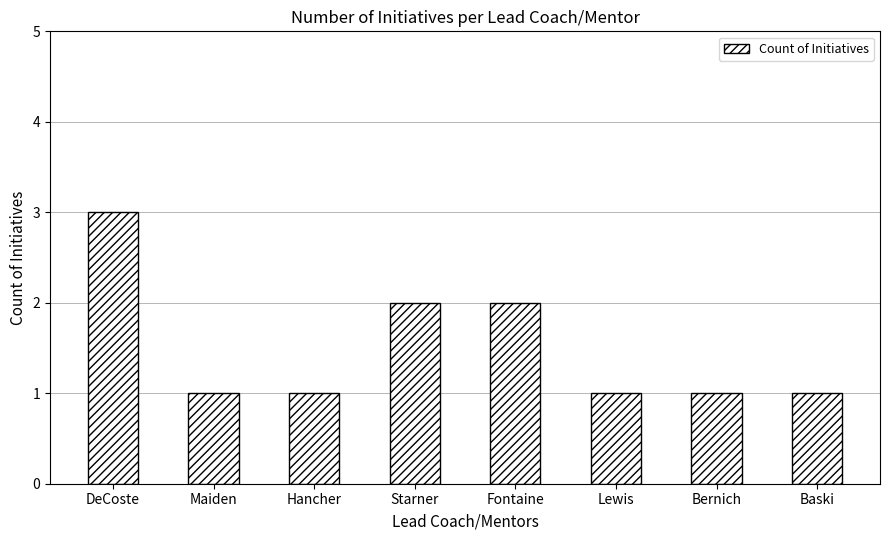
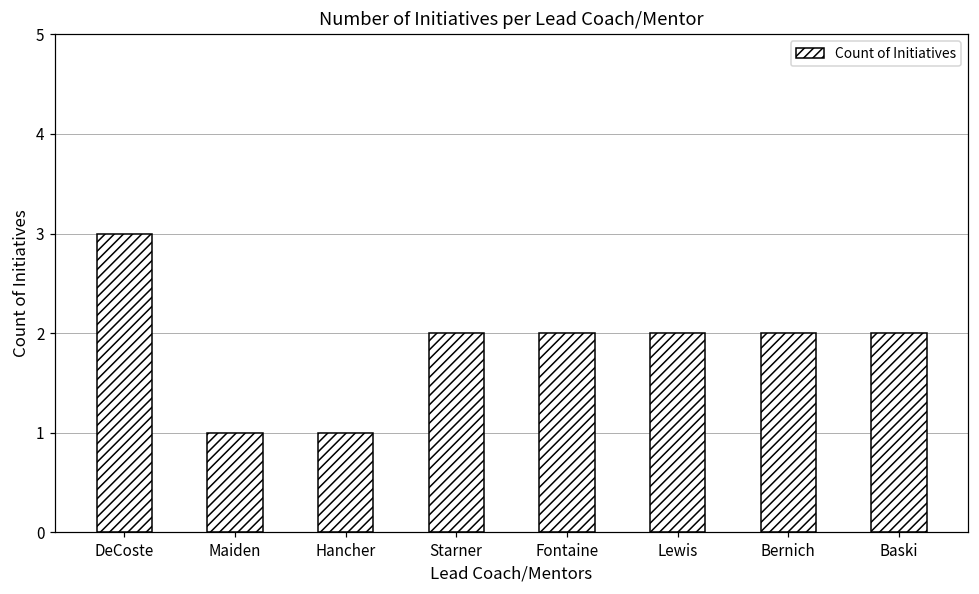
  {
    "DeCoste": 3,
    "Maiden": 1,
    "Hancher": 1,
    "Starner": 2,
    "Fontaine": 2,
-   "Lewis": 1,
-   "Bernich": 1,
-   "Baski": 1
+   "Lewis": 2,
+   "Bernich": 2,
+   "Baski": 2
  }
